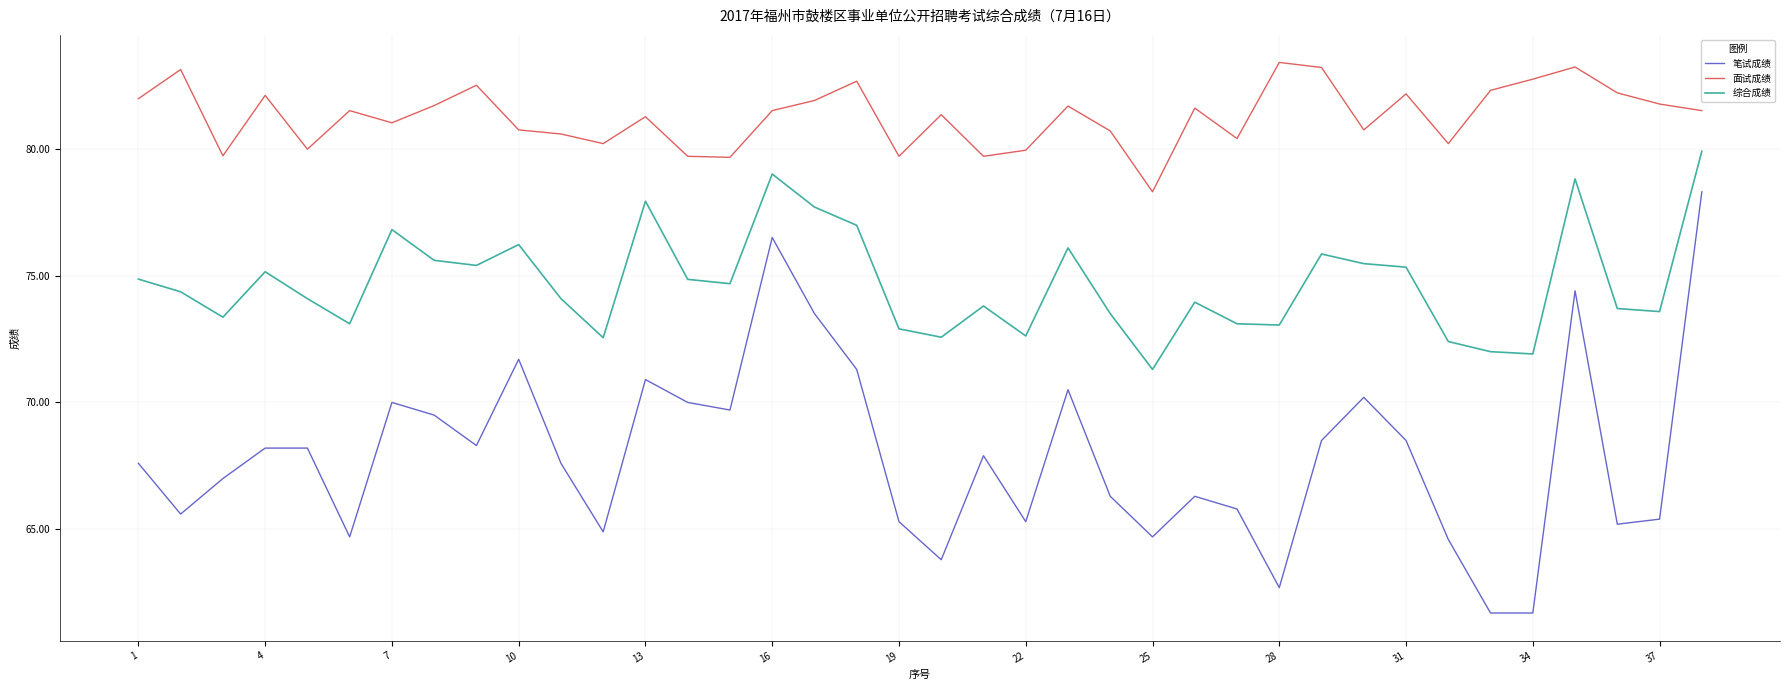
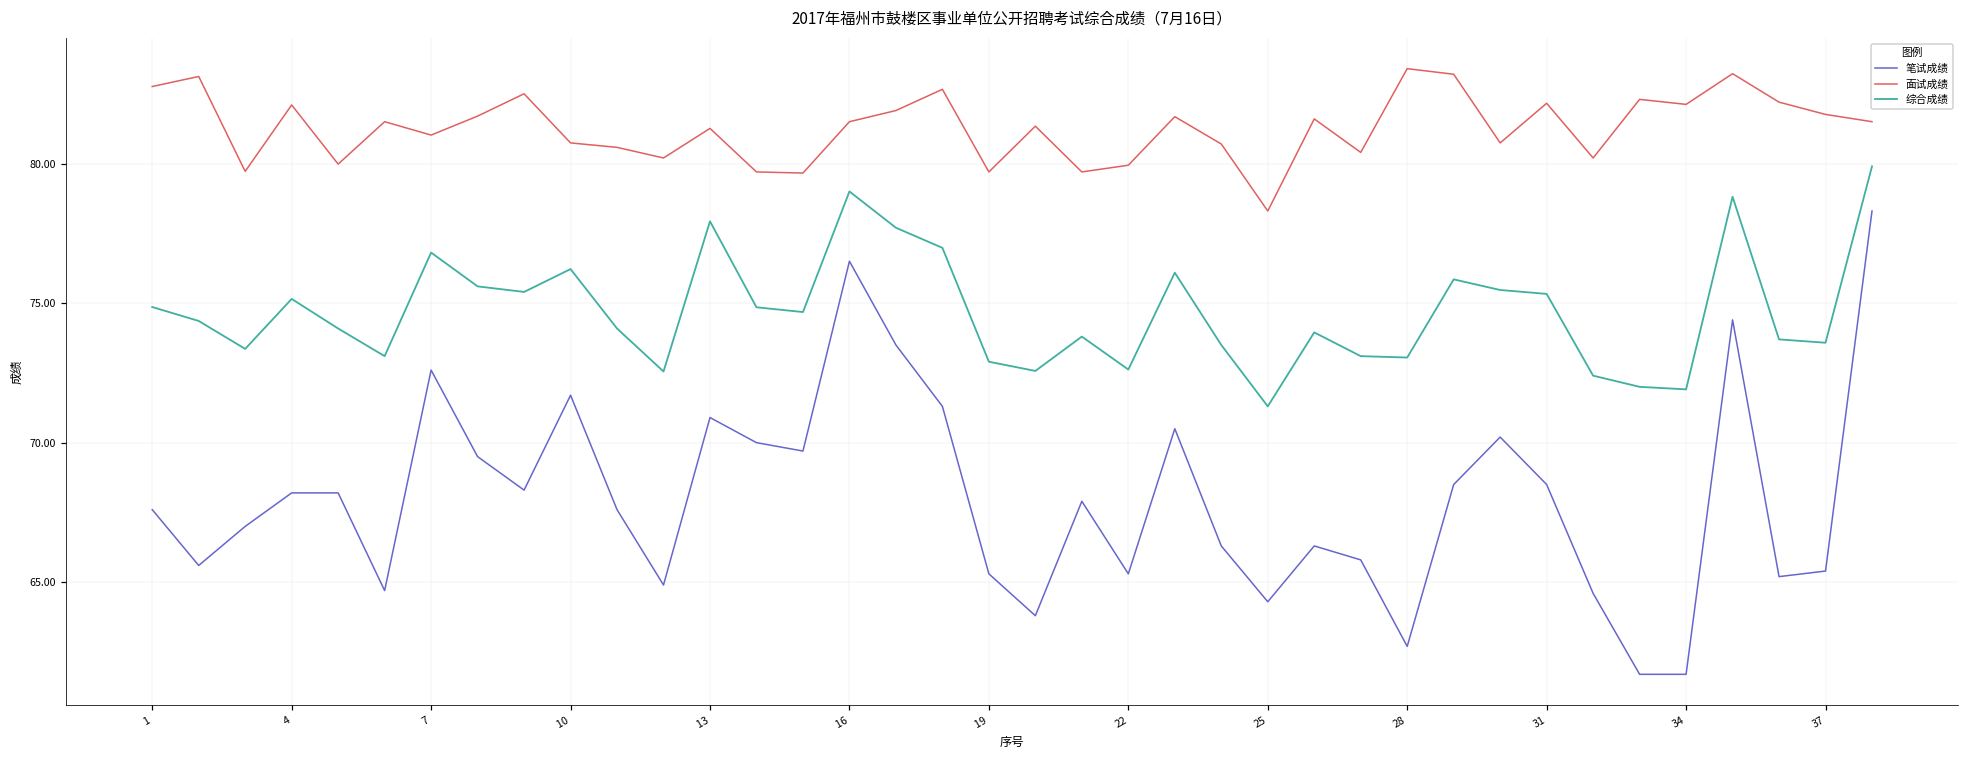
  {
    "笔试成绩": {
      "1": 67.6,
      "4": 68.2,
-     "7": 70.0,
+     "7": 72.6,
      "10": 71.7,
      "13": 70.9,
      "16": 76.5,
      "19": 65.3,
      "22": 65.3,
-     "25": 64.7,
+     "25": 64.3,
      "28": 62.7,
      "31": 68.5,
      "34": 61.7,
      "37": 65.4
    },
    "面试成绩": {
-     "1": 82.0,
+     "1": 82.8,
      "4": 82.1,
      "7": 81.0,
      "10": 80.7,
      "13": 81.3,
      "16": 81.5,
      "19": 79.7,
      "22": 79.9,
      "25": 78.3,
      "28": 83.4,
      "31": 82.2,
-     "34": 82.7,
+     "34": 82.1,
      "37": 81.8
    },
    "综合成绩": {
      "1": 74.9,
      "4": 75.2,
      "7": 76.8,
      "10": 76.2,
      "13": 77.9,
      "16": 79.0,
      "19": 72.9,
      "22": 72.6,
      "25": 71.3,
      "28": 73.1,
      "31": 75.3,
      "34": 71.9,
      "37": 73.6
    }
  }
